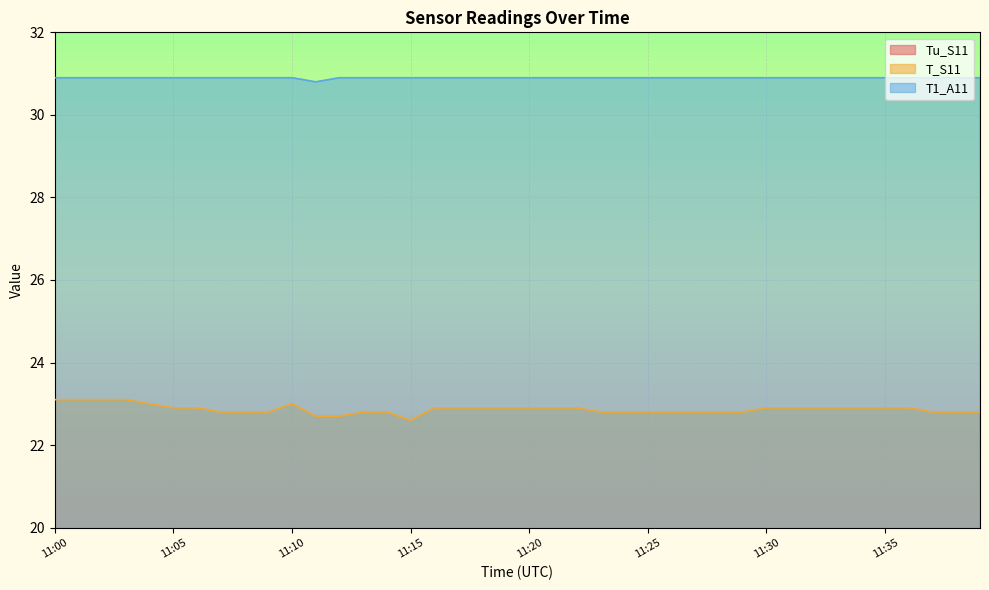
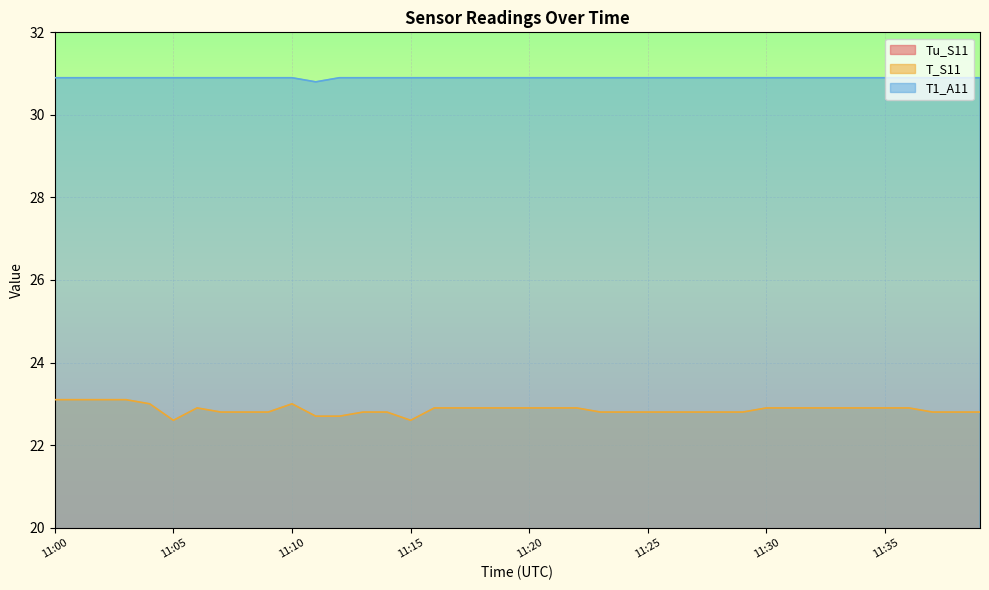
  {
    "T_S11": {
      "11:00": 23.1,
-     "11:05": 22.9,
+     "11:05": 22.6,
      "11:10": 23.0,
      "11:15": 22.6,
      "11:20": 22.9,
      "11:25": 22.8,
      "11:30": 22.9,
      "11:35": 22.9
    },
    "T1_A11": {
      "11:00": 30.9,
      "11:05": 30.9,
      "11:10": 30.9,
      "11:15": 30.9,
      "11:20": 30.9,
      "11:25": 30.9,
      "11:30": 30.9,
      "11:35": 30.9
    }
  }
